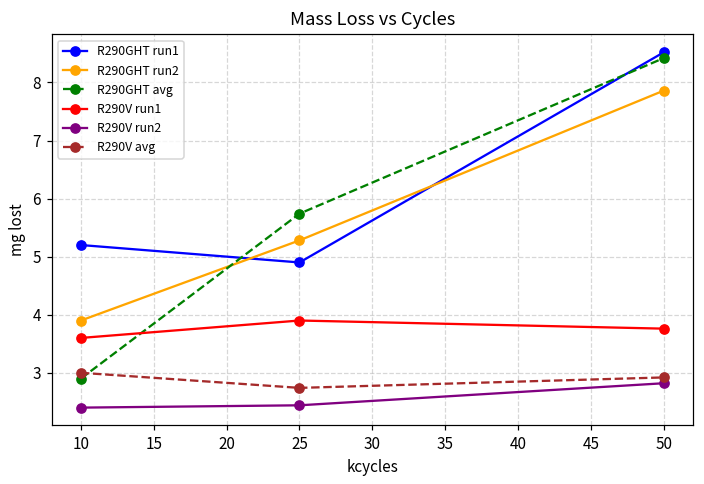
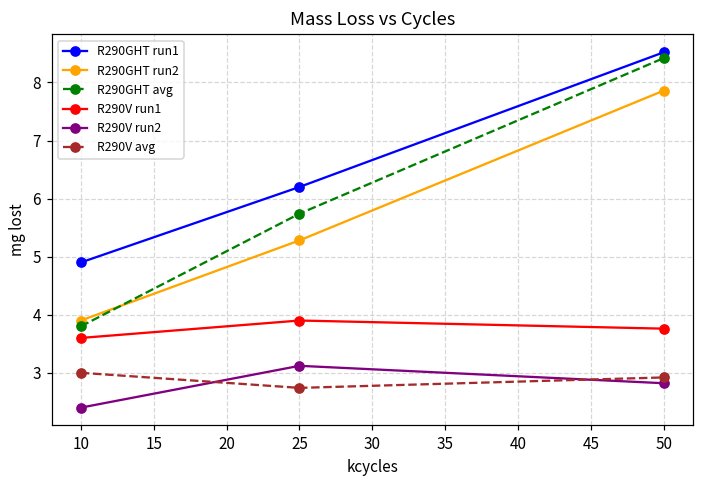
  {
    "R290GHT run1": {
-     "10": 5.2,
-     "25": 4.9,
+     "10": 4.9,
+     "25": 6.2,
      "50": 8.5
    },
    "R290GHT run2": {
      "10": 3.9,
      "25": 5.3,
      "50": 7.9
    },
    "R290GHT avg": {
-     "10": 2.9,
+     "10": 3.8,
      "25": 5.7,
      "50": 8.4
    },
    "R290V run1": {
      "10": 3.6,
      "25": 3.9,
      "50": 3.8
    },
    "R290V run2": {
      "10": 2.4,
-     "25": 2.4,
+     "25": 3.1,
      "50": 2.8
    },
    "R290V avg": {
      "10": 3.0,
      "25": 2.7,
      "50": 2.9
    }
  }
